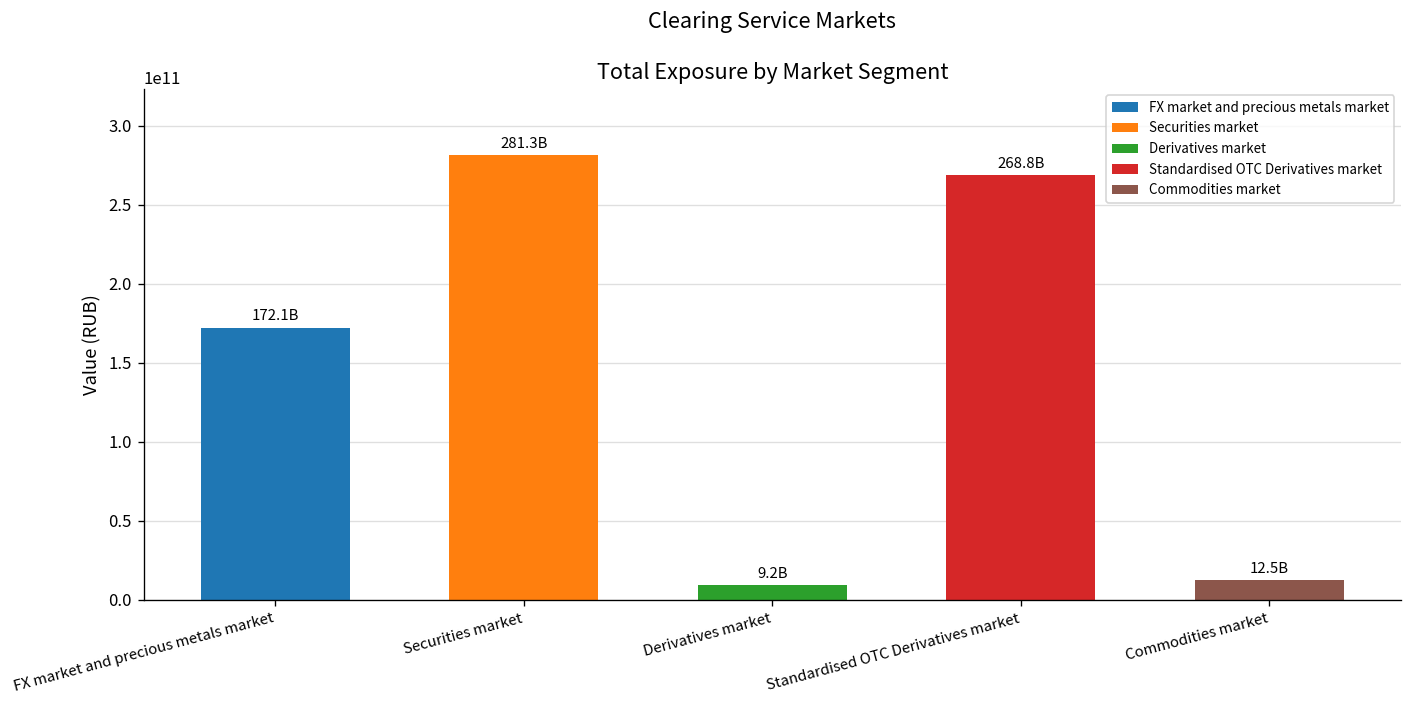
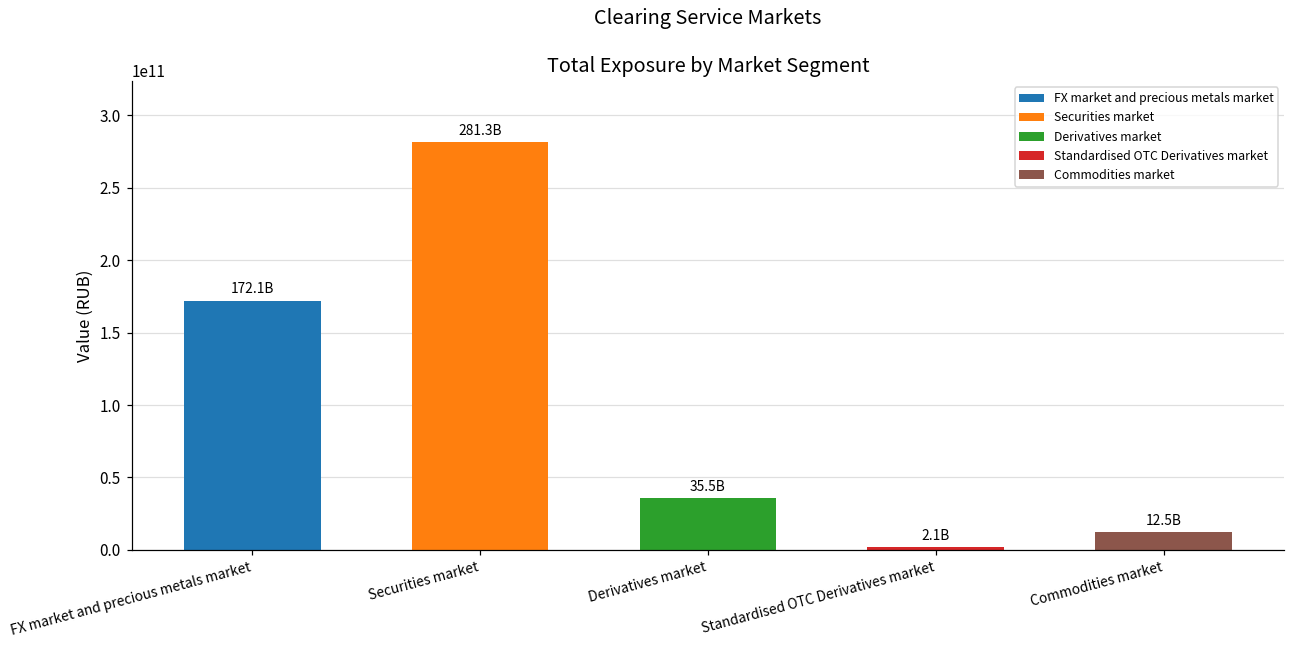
  {
    "FX market and precious metals market": "172.1B",
    "Securities market": "281.3B",
-   "Derivatives market": "9.2B",
-   "Standardised OTC Derivatives market": "268.8B",
+   "Derivatives market": "35.5B",
+   "Standardised OTC Derivatives market": "2.1B",
    "Commodities market": "12.5B"
  }
